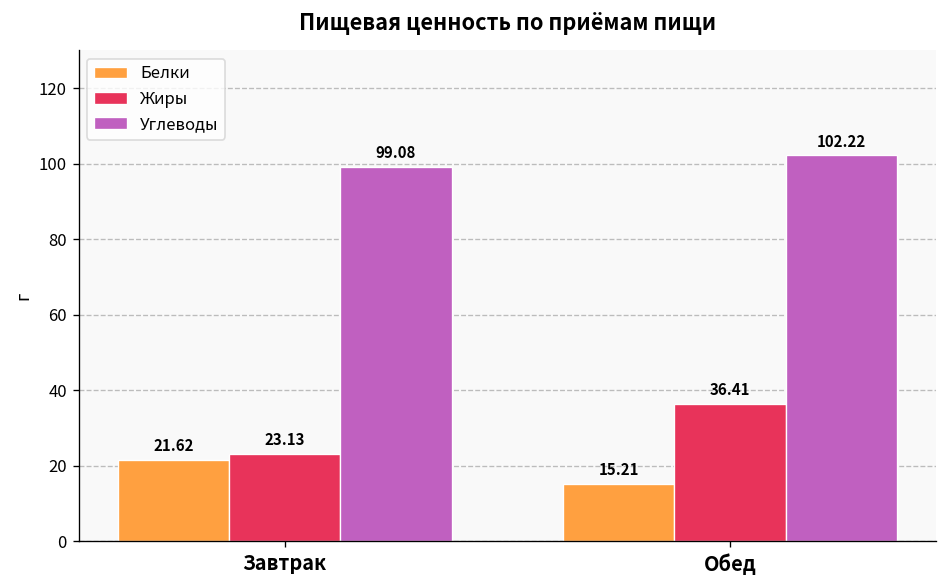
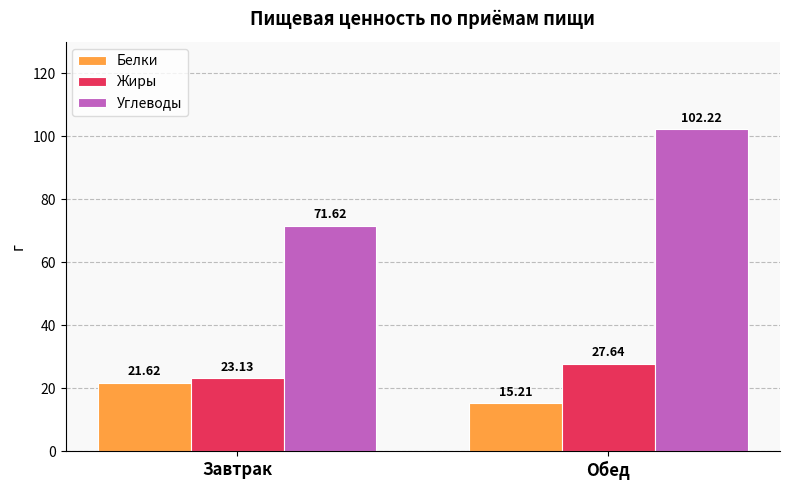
  {
    "Белки": {
      "Завтрак": 21.62,
      "Обед": 15.21
    },
    "Жиры": {
      "Завтрак": 23.13,
-     "Обед": 36.41
+     "Обед": 27.64
    },
    "Углеводы": {
-     "Завтрак": 99.08,
+     "Завтрак": 71.62,
      "Обед": 102.22
    }
  }
